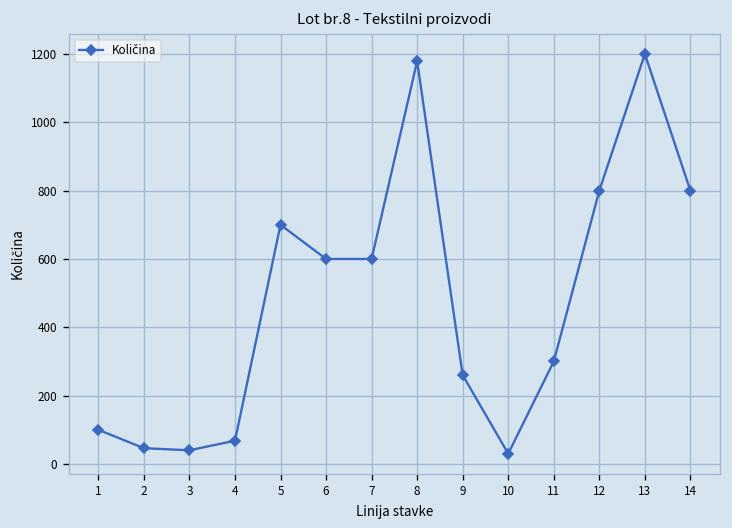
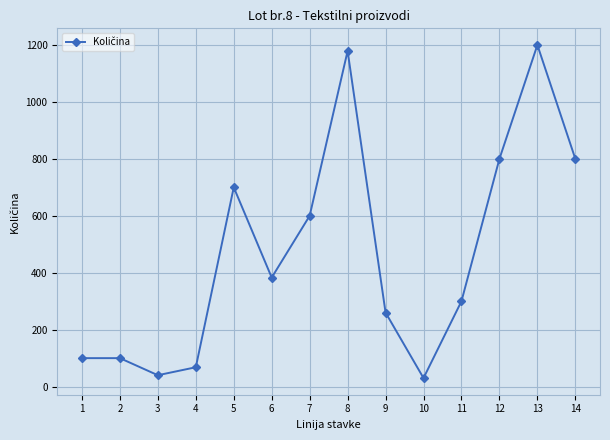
  {
    "1": 100,
-   "2": 50,
+   "2": 100,
    "3": 40,
    "4": 70,
    "5": 700,
-   "6": 600,
+   "6": 380,
    "7": 600,
    "8": 1180,
    "9": 260,
    "10": 30,
    "11": 300,
    "12": 800,
    "13": 1200,
    "14": 800
  }
